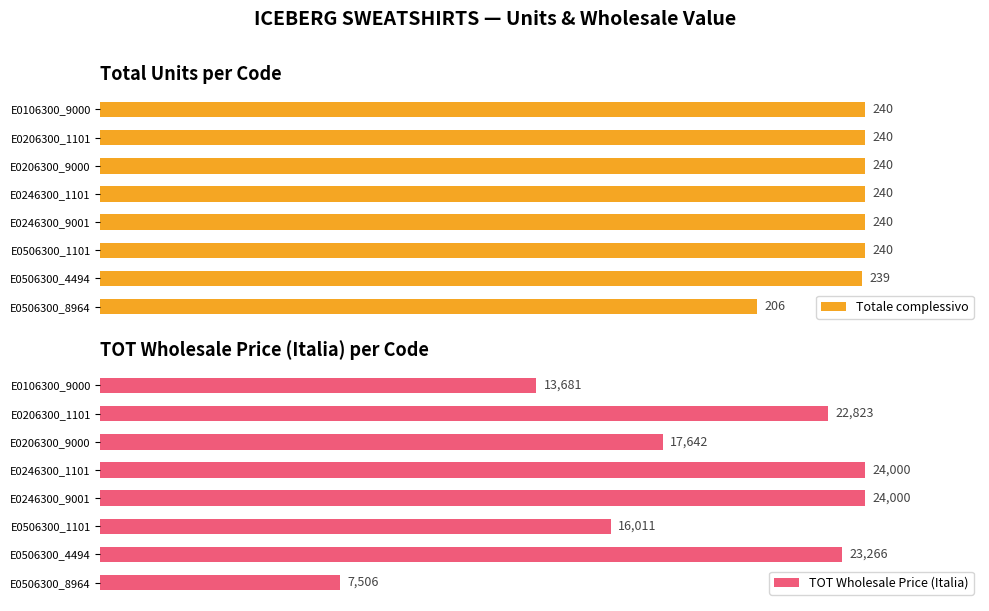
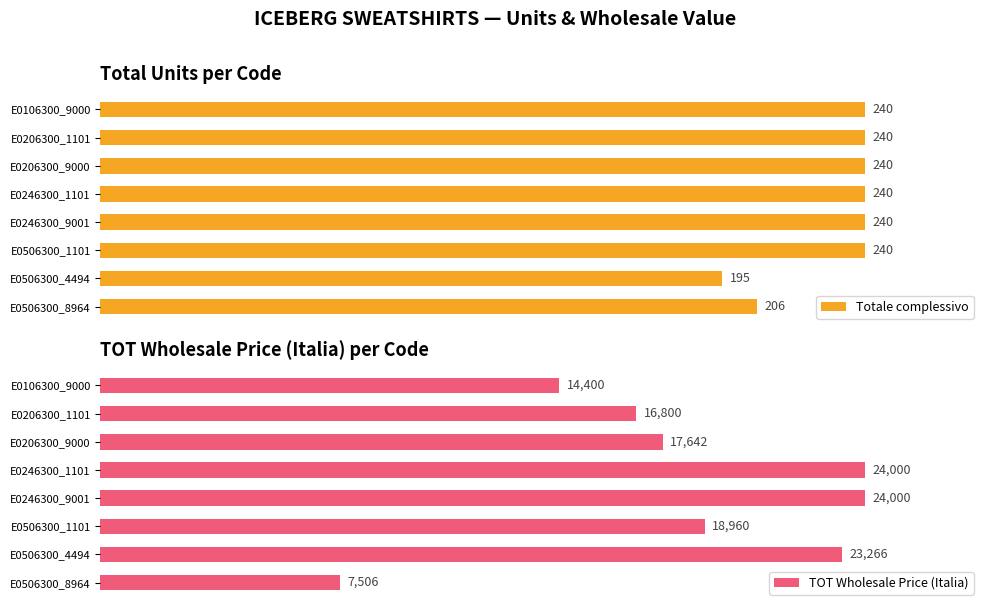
  {
    "Total Units per Code": {
      "E0106300_9000": "240",
      "E0206300_1101": "240",
      "E0206300_9000": "240",
      "E0246300_1101": "240",
      "E0246300_9001": "240",
      "E0506300_1101": "240",
-     "E0506300_4494": "239",
+     "E0506300_4494": "195",
      "E0506300_8964": "206"
    },
    "TOT Wholesale Price (Italia) per Code": {
-     "E0106300_9000": "13,681",
-     "E0206300_1101": "22,823",
+     "E0106300_9000": "14,400",
+     "E0206300_1101": "16,800",
      "E0206300_9000": "17,642",
      "E0246300_1101": "24,000",
      "E0246300_9001": "24,000",
-     "E0506300_1101": "16,011",
+     "E0506300_1101": "18,960",
      "E0506300_4494": "23,266",
      "E0506300_8964": "7,506"
    }
  }
